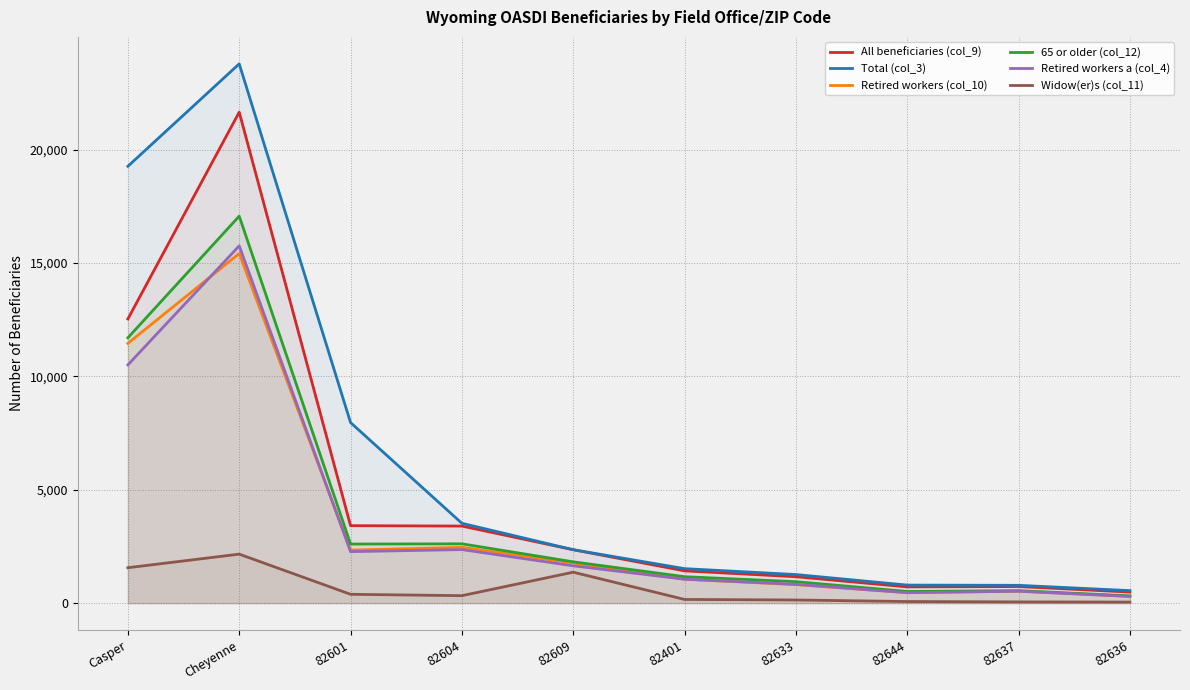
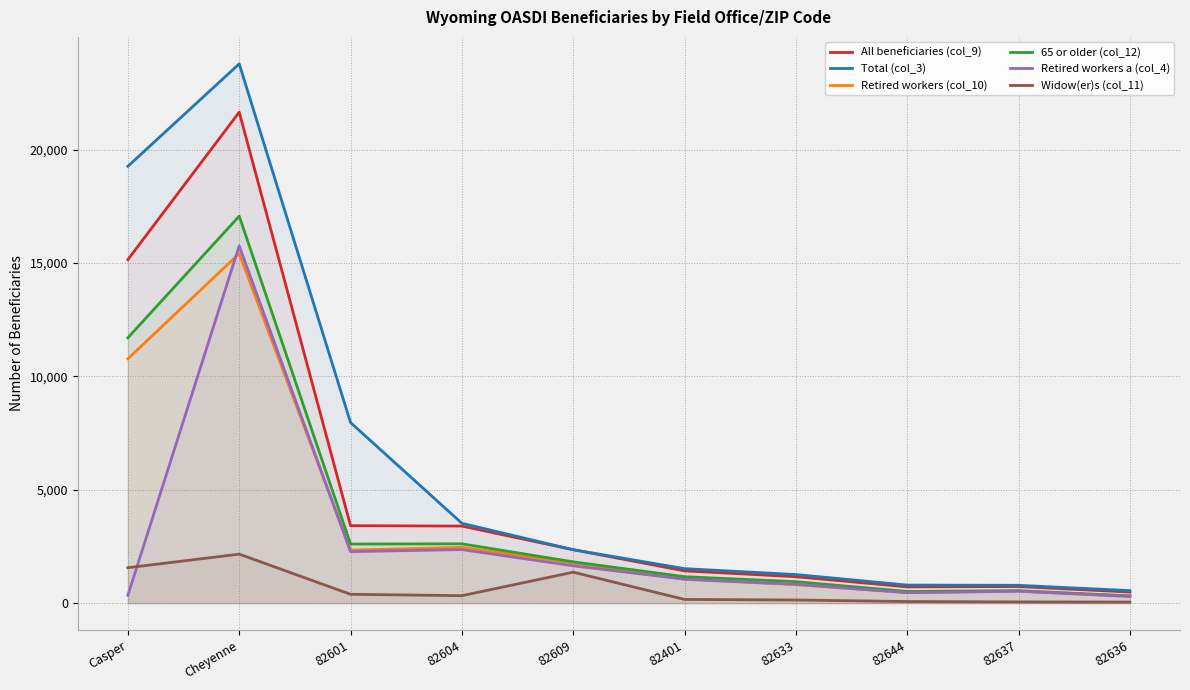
  {
    "All beneficiaries (col_9)": {
-     "Casper": "12,500",
+     "Casper": "15,100",
      "Cheyenne": "21,700",
      "82601": "3,400",
      "82604": "3,400"
    },
    "Total (col_3)": {
      "Casper": "19,300",
      "Cheyenne": "23,800",
      "82601": "8,000",
      "82604": "3,500"
    },
    "Retired workers (col_10)": {
-     "Casper": "11,500",
+     "Casper": "10,800",
      "Cheyenne": "15,400"
    },
    "65 or older (col_12)": {
      "Casper": "11,700",
      "Cheyenne": "17,100",
      "82601": "2,600",
      "82604": "2,600",
      "82633": "900"
    },
    "Retired workers a (col_4)": {
-     "Casper": "10,500",
+     "Casper": "300",
      "Cheyenne": "15,800",
      "82609": "1,600"
    },
    "Widow(er)s (col_11)": {
      "Casper": "1,600",
      "Cheyenne": "2,200",
      "82601": "400",
      "82604": "300",
      "82609": "1,400",
      "82401": "200",
      "82633": "100",
      "82644": "100",
      "82637": "100",
      "82636": "0"
    }
  }
